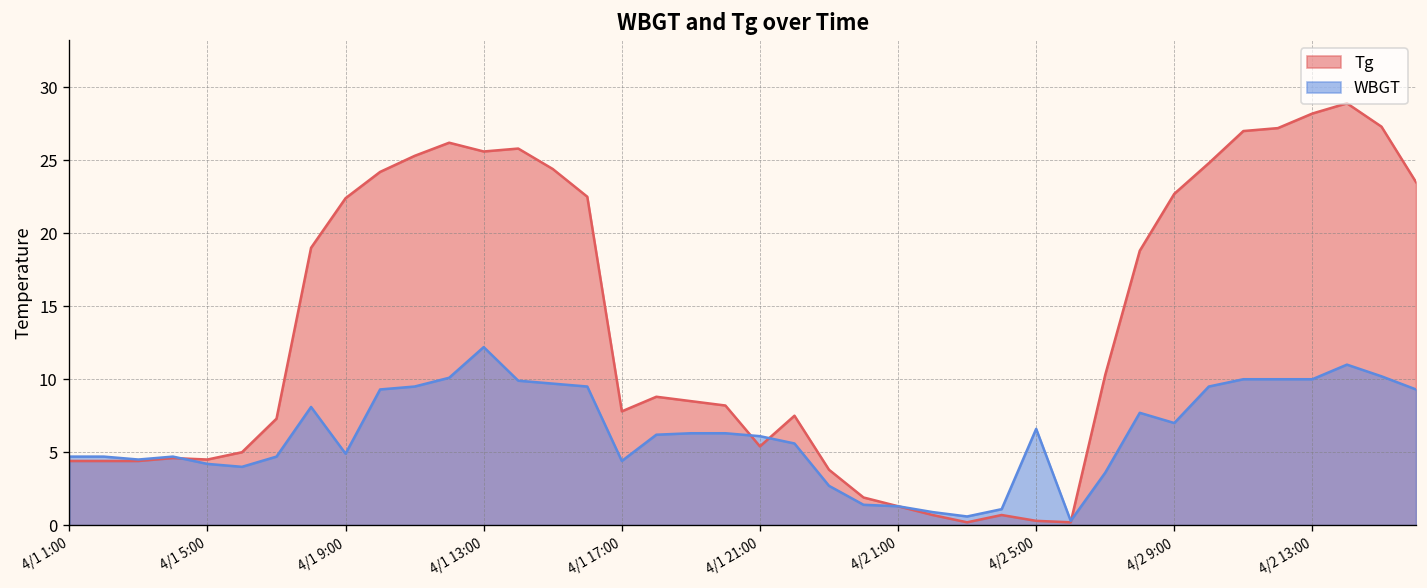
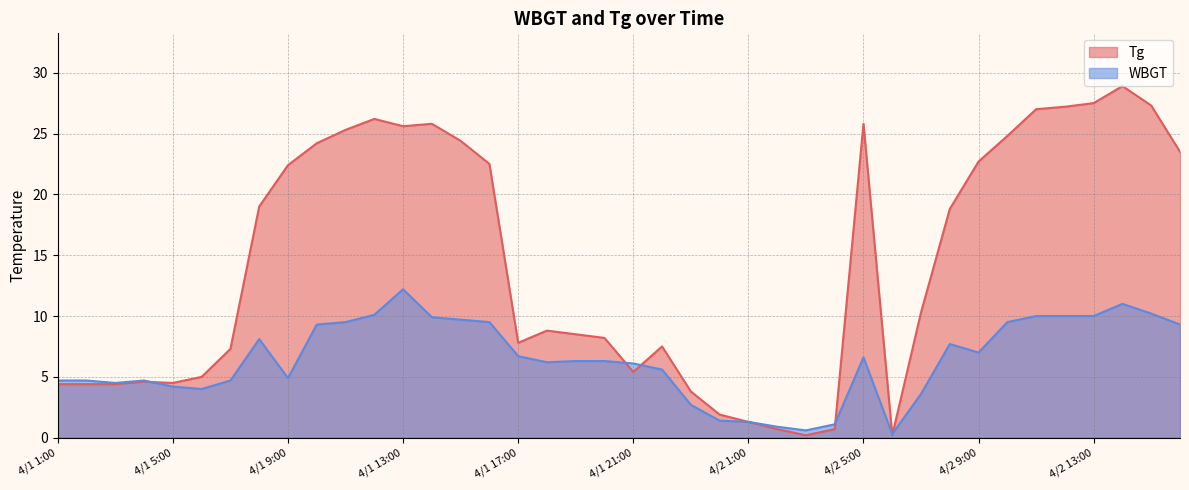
  {
    "Tg": {
      "4/1 1:00": 4.4,
      "4/1 5:00": 4.5,
      "4/1 9:00": 22.4,
      "4/1 13:00": 25.6,
      "4/1 17:00": 7.8,
      "4/1 21:00": 5.4,
-     "4/2 5:00": 0.3,
+     "4/2 5:00": 25.8,
      "4/2 9:00": 22.7,
-     "4/2 13:00": 28.2
+     "4/2 13:00": 27.5
    },
    "WBGT": {
      "4/1 1:00": 4.7,
      "4/1 5:00": 4.2,
      "4/1 9:00": 4.9,
      "4/1 13:00": 12.2,
-     "4/1 17:00": 4.4,
+     "4/1 17:00": 6.7,
      "4/1 21:00": 6.1,
      "4/2 5:00": 6.6,
      "4/2 9:00": 7.0,
      "4/2 13:00": 10.0
    }
  }
